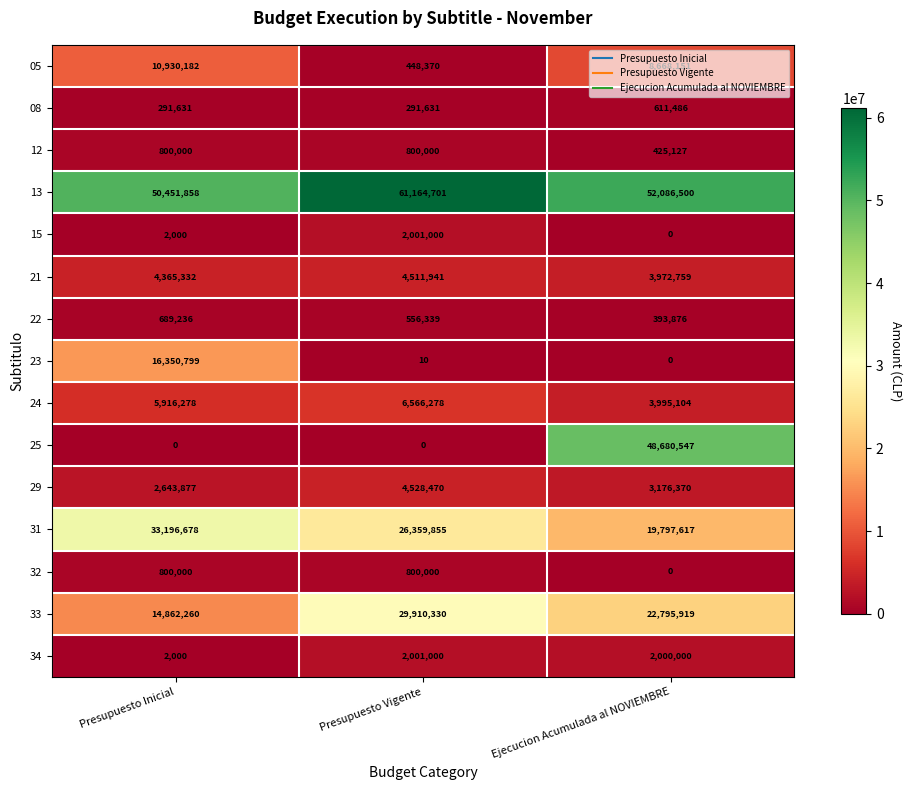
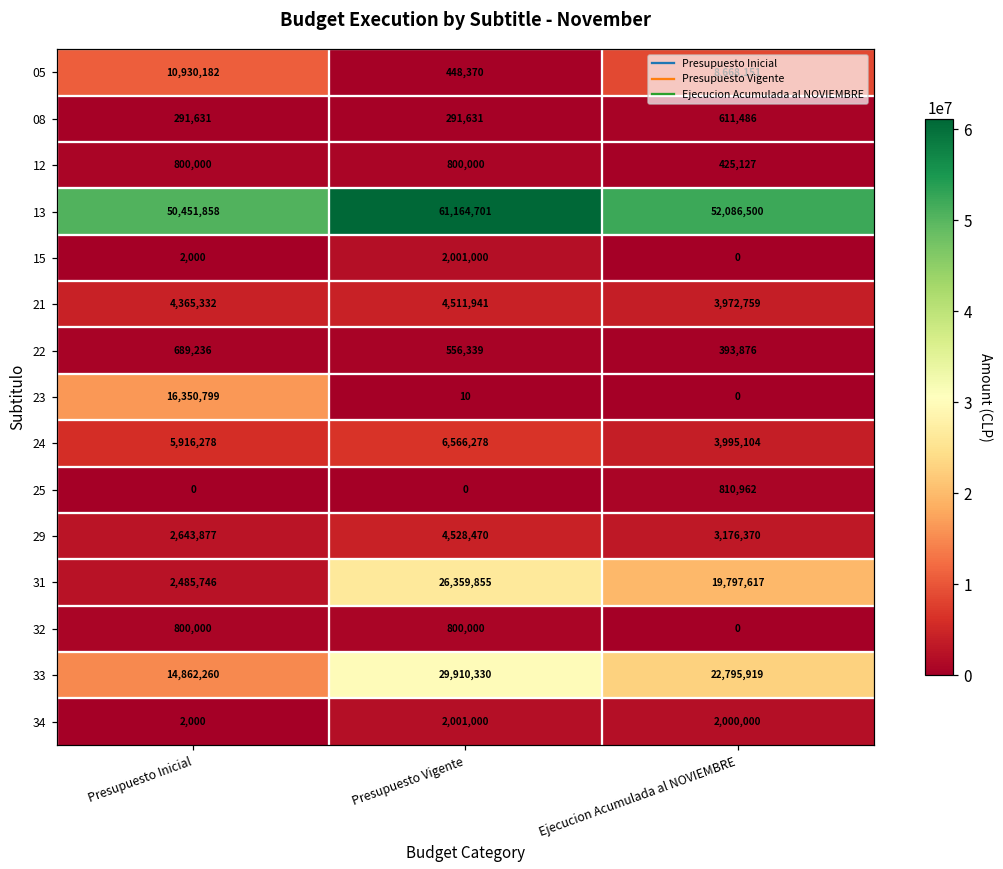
  {
    "05": {
      "Presupuesto Inicial": "10,930,182",
      "Presupuesto Vigente": "448,370"
    },
    "08": {
      "Presupuesto Inicial": "291,631",
      "Presupuesto Vigente": "291,631",
      "Ejecucion Acumulada al NOVIEMBRE": "611,486"
    },
    "12": {
      "Presupuesto Inicial": "800,000",
      "Presupuesto Vigente": "800,000",
      "Ejecucion Acumulada al NOVIEMBRE": "425,127"
    },
    "13": {
      "Presupuesto Inicial": "50,451,858",
      "Presupuesto Vigente": "61,164,701",
      "Ejecucion Acumulada al NOVIEMBRE": "52,086,500"
    },
    "15": {
      "Presupuesto Inicial": "2,000",
      "Presupuesto Vigente": "2,001,000",
      "Ejecucion Acumulada al NOVIEMBRE": "0"
    },
    "21": {
      "Presupuesto Inicial": "4,365,332",
      "Presupuesto Vigente": "4,511,941",
      "Ejecucion Acumulada al NOVIEMBRE": "3,972,759"
    },
    "22": {
      "Presupuesto Inicial": "689,236",
      "Presupuesto Vigente": "556,339",
      "Ejecucion Acumulada al NOVIEMBRE": "393,876"
    },
    "23": {
      "Presupuesto Inicial": "16,350,799",
      "Presupuesto Vigente": "10",
      "Ejecucion Acumulada al NOVIEMBRE": "0"
    },
    "24": {
      "Presupuesto Inicial": "5,916,278",
      "Presupuesto Vigente": "6,566,278",
      "Ejecucion Acumulada al NOVIEMBRE": "3,995,104"
    },
    "25": {
      "Presupuesto Inicial": "0",
      "Presupuesto Vigente": "0",
-     "Ejecucion Acumulada al NOVIEMBRE": "48,680,547"
+     "Ejecucion Acumulada al NOVIEMBRE": "810,962"
    },
    "29": {
      "Presupuesto Inicial": "2,643,877",
      "Presupuesto Vigente": "4,528,470",
      "Ejecucion Acumulada al NOVIEMBRE": "3,176,370"
    },
    "31": {
-     "Presupuesto Inicial": "33,196,678",
+     "Presupuesto Inicial": "2,485,746",
      "Presupuesto Vigente": "26,359,855",
      "Ejecucion Acumulada al NOVIEMBRE": "19,797,617"
    },
    "32": {
      "Presupuesto Inicial": "800,000",
      "Presupuesto Vigente": "800,000",
      "Ejecucion Acumulada al NOVIEMBRE": "0"
    },
    "33": {
      "Presupuesto Inicial": "14,862,260",
      "Presupuesto Vigente": "29,910,330",
      "Ejecucion Acumulada al NOVIEMBRE": "22,795,919"
    },
    "34": {
      "Presupuesto Inicial": "2,000",
      "Presupuesto Vigente": "2,001,000",
      "Ejecucion Acumulada al NOVIEMBRE": "2,000,000"
    }
  }
